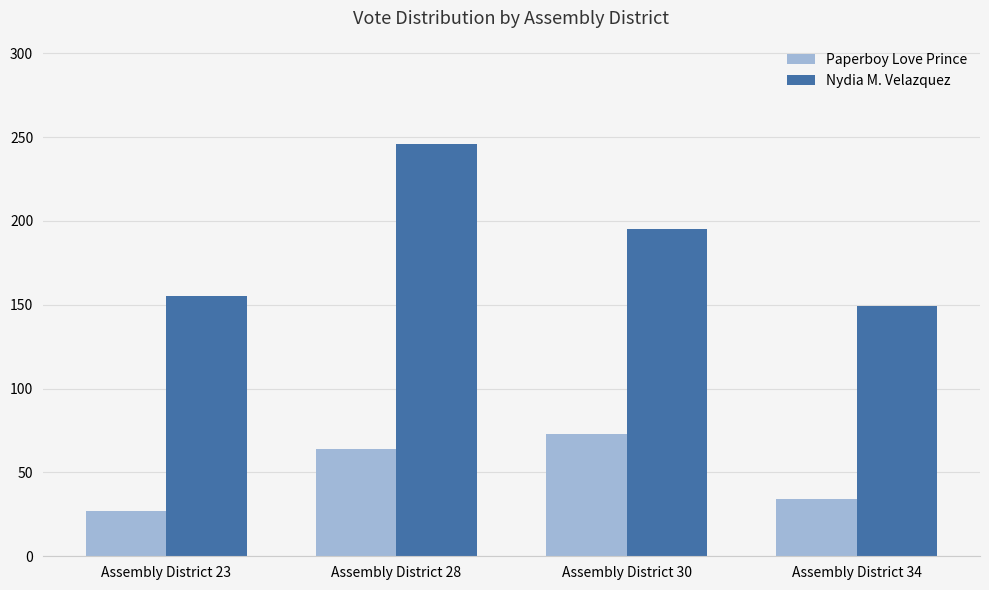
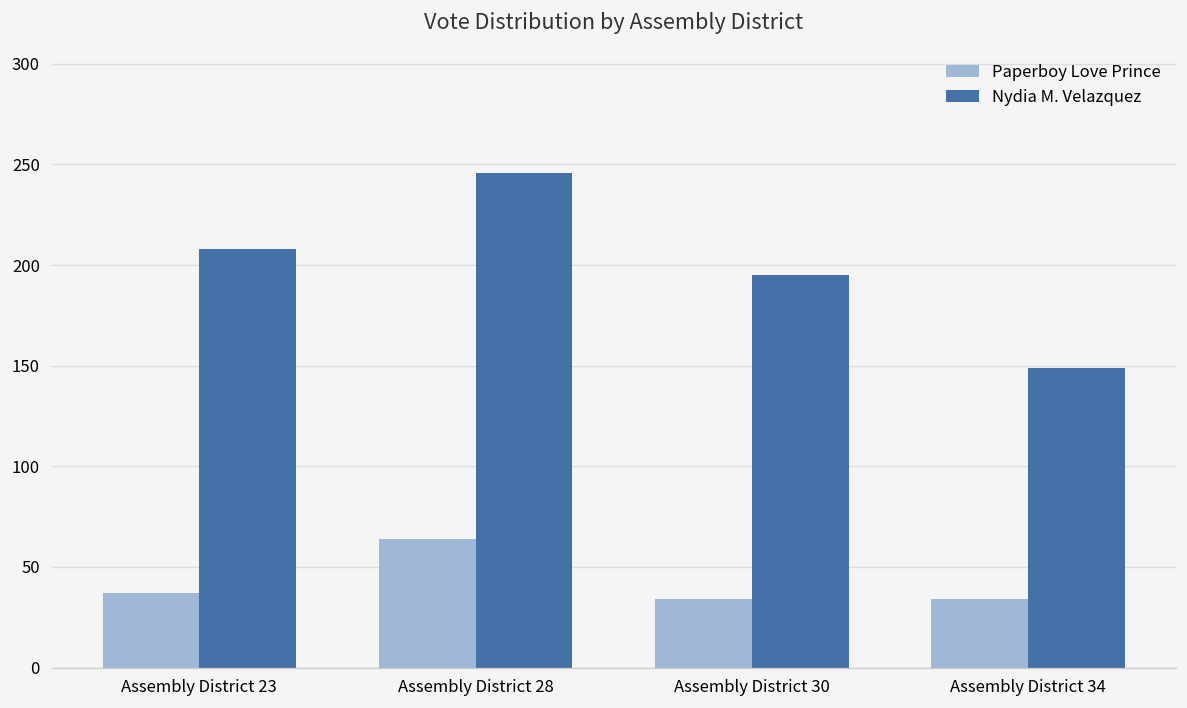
  {
    "Paperboy Love Prince": {
-     "Assembly District 23": 27,
+     "Assembly District 23": 37,
      "Assembly District 28": 64,
-     "Assembly District 30": 73,
+     "Assembly District 30": 34,
      "Assembly District 34": 34
    },
    "Nydia M. Velazquez": {
-     "Assembly District 23": 155,
+     "Assembly District 23": 208,
      "Assembly District 28": 246,
      "Assembly District 30": 195,
      "Assembly District 34": 149
    }
  }
